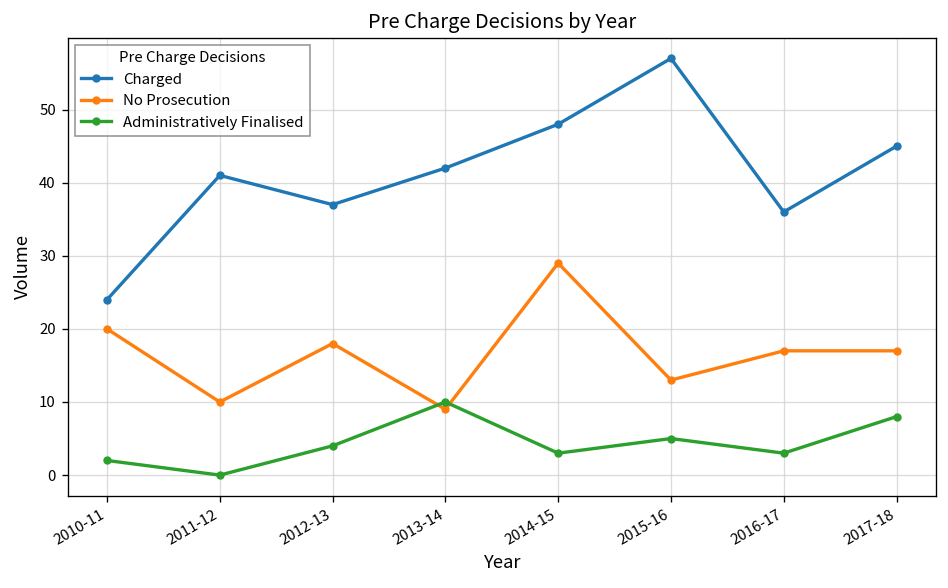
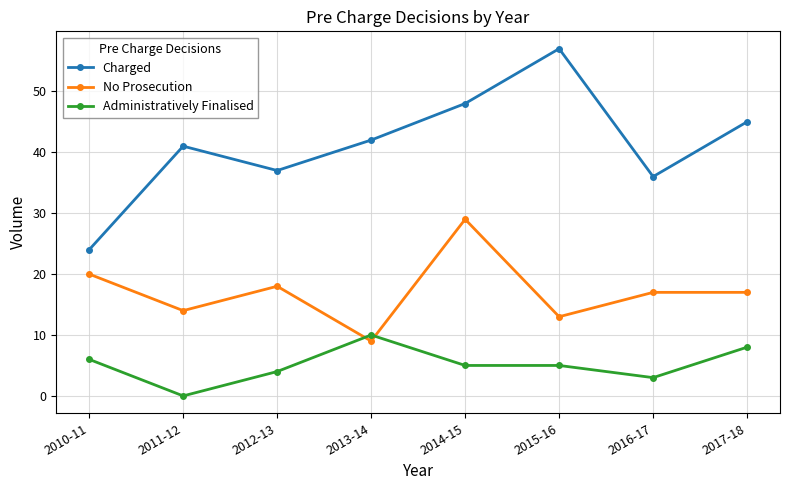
  {
    "Charged": {
      "2010-11": 24,
      "2011-12": 41,
      "2012-13": 37,
      "2013-14": 42,
      "2014-15": 48,
      "2015-16": 57,
      "2016-17": 36,
      "2017-18": 45
    },
    "No Prosecution": {
      "2010-11": 20,
-     "2011-12": 10,
+     "2011-12": 14,
      "2012-13": 18,
      "2013-14": 9,
      "2014-15": 29,
      "2015-16": 13,
      "2016-17": 17,
      "2017-18": 17
    },
    "Administratively Finalised": {
-     "2010-11": 2,
+     "2010-11": 6,
      "2011-12": 0,
      "2012-13": 4,
      "2013-14": 10,
-     "2014-15": 3,
+     "2014-15": 5,
      "2015-16": 5,
      "2016-17": 3,
      "2017-18": 8
    }
  }
